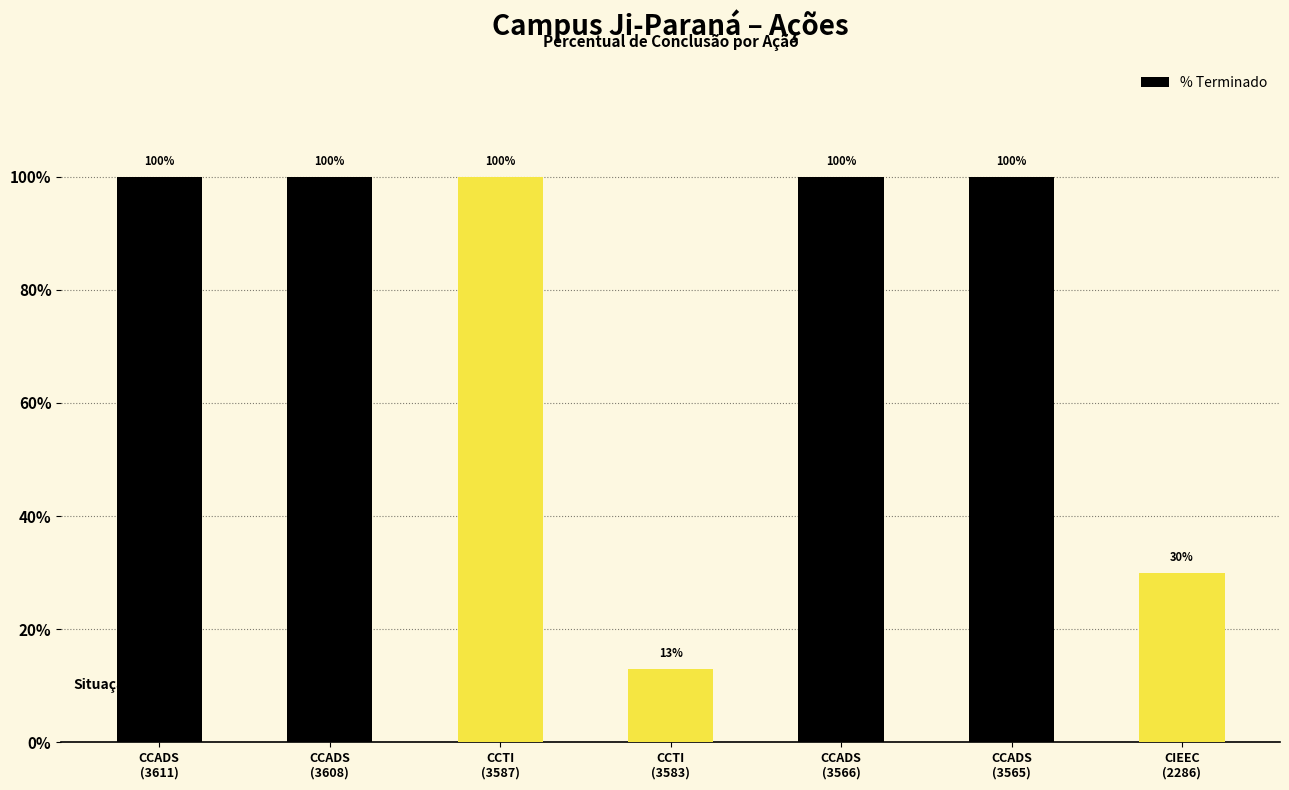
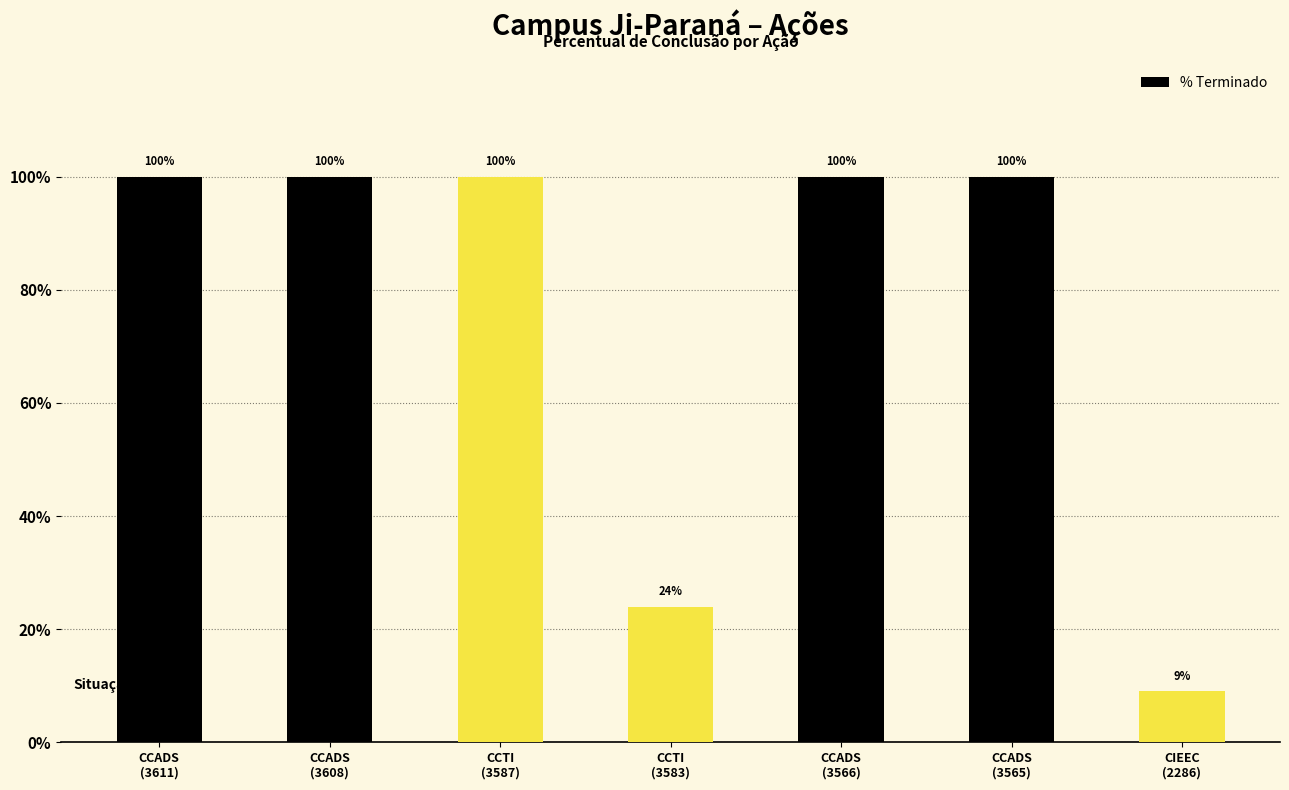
  {
    "CCADS (3611)": "100%",
    "CCADS (3608)": "100%",
    "CCTI (3587)": "100%",
-   "CCTI (3583)": "13%",
+   "CCTI (3583)": "24%",
    "CCADS (3566)": "100%",
    "CCADS (3565)": "100%",
-   "CIEEC (2286)": "30%"
+   "CIEEC (2286)": "9%"
  }
